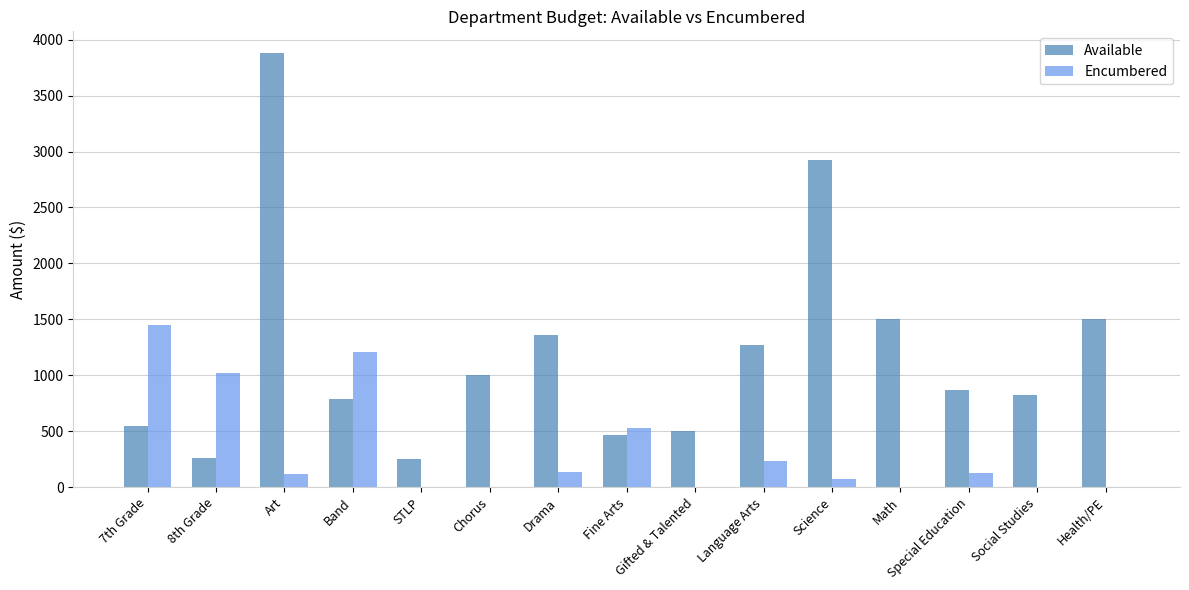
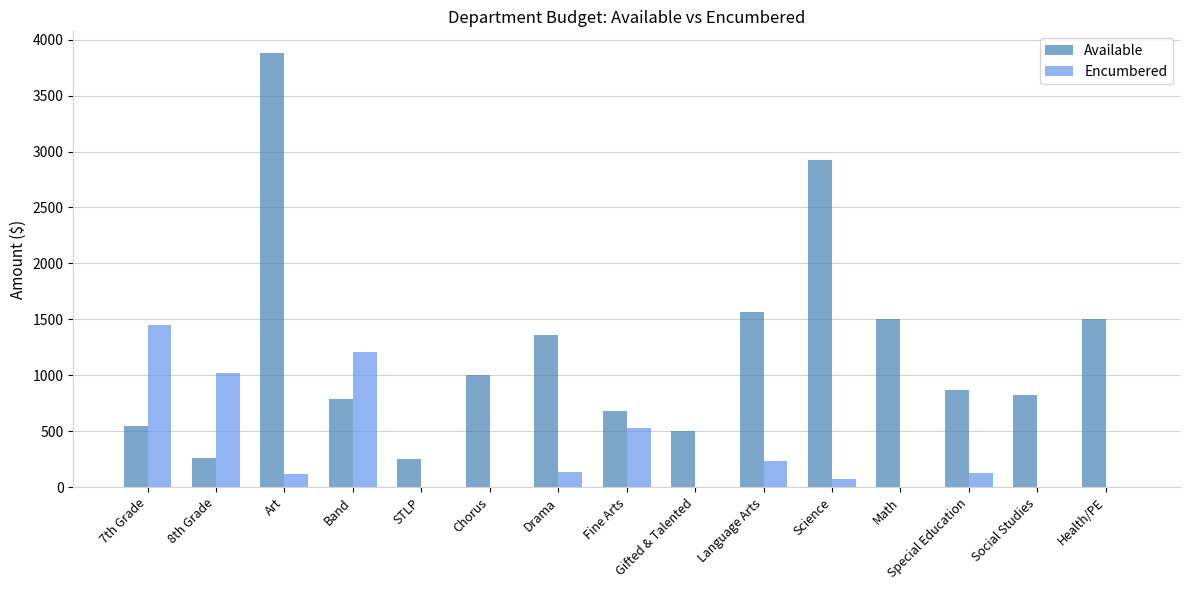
  {
    "Available": {
      "7th Grade": 550,
      "8th Grade": 260,
      "Art": 3880,
      "Band": 790,
      "STLP": 250,
      "Chorus": 1000,
      "Drama": 1360,
-     "Fine Arts": 470,
+     "Fine Arts": 680,
      "Gifted & Talented": 500,
-     "Language Arts": 1270,
+     "Language Arts": 1570,
      "Science": 2930,
      "Math": 1500,
      "Special Education": 870,
      "Social Studies": 830,
      "Health/PE": 1500
    },
    "Encumbered": {
      "7th Grade": 1450,
      "8th Grade": 1020,
      "Art": 120,
      "Band": 1210,
      "STLP": 0,
      "Chorus": 0,
      "Drama": 140,
      "Fine Arts": 530,
      "Gifted & Talented": 0,
      "Language Arts": 230,
      "Science": 70,
      "Math": 0,
      "Special Education": 130,
      "Social Studies": 0,
      "Health/PE": 0
    }
  }
